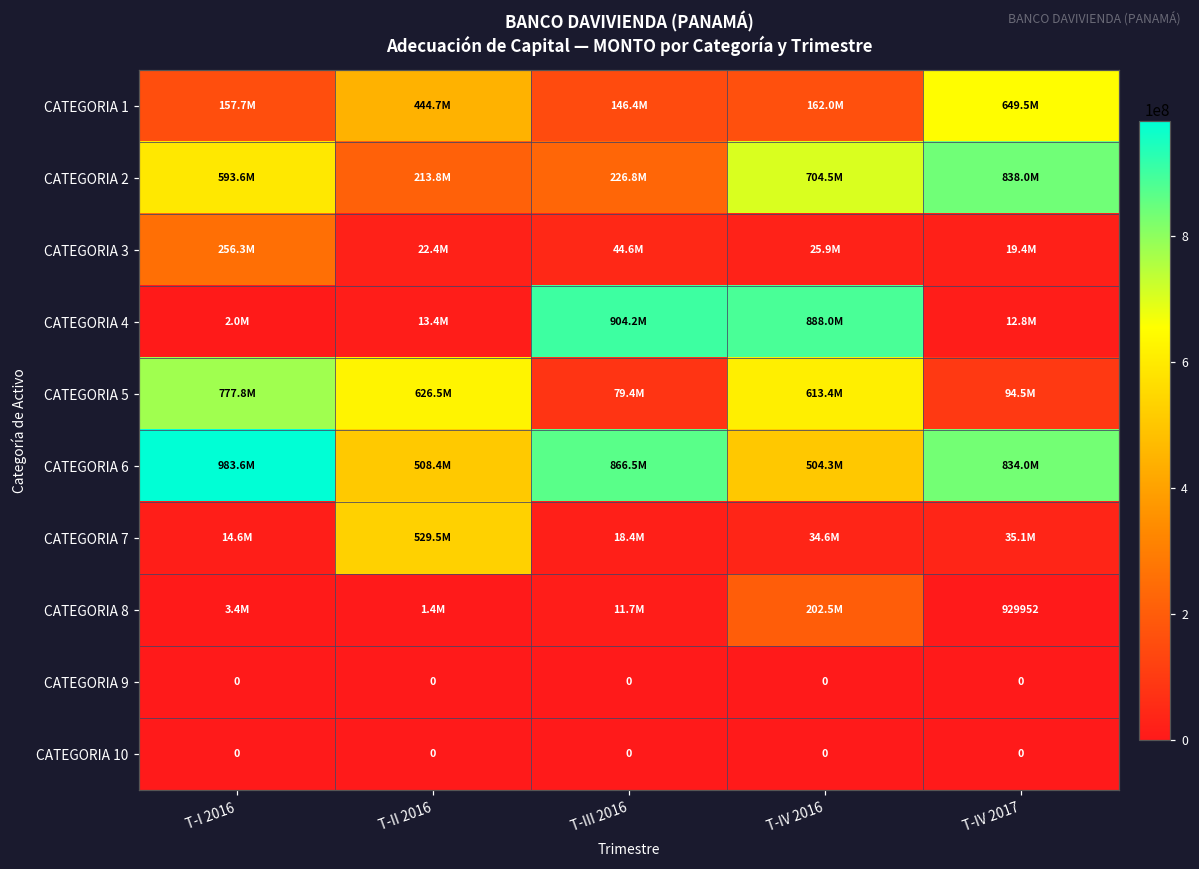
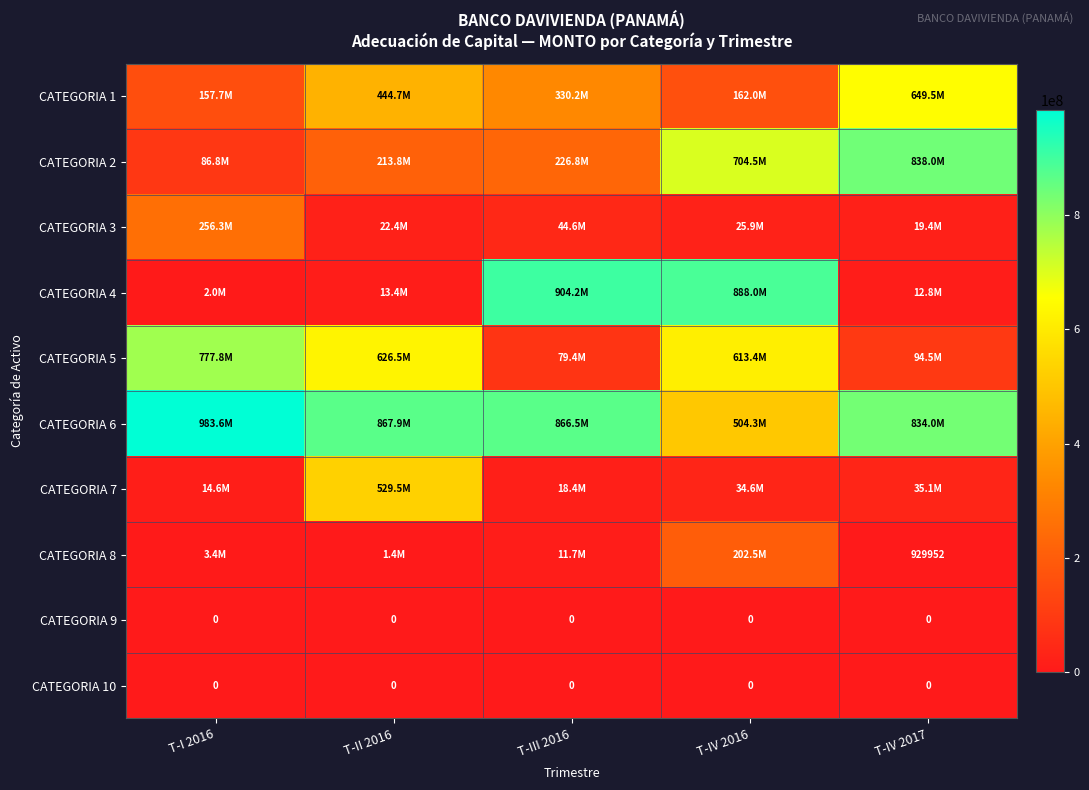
  {
    "CATEGORIA 1": {
      "T-I 2016": "157.7M",
      "T-II 2016": "444.7M",
-     "T-III 2016": "146.4M",
+     "T-III 2016": "330.2M",
      "T-IV 2016": "162.0M",
      "T-IV 2017": "649.5M"
    },
    "CATEGORIA 2": {
-     "T-I 2016": "593.6M",
+     "T-I 2016": "86.8M",
      "T-II 2016": "213.8M",
      "T-III 2016": "226.8M",
      "T-IV 2016": "704.5M",
      "T-IV 2017": "838.0M"
    },
    "CATEGORIA 3": {
      "T-I 2016": "256.3M",
      "T-II 2016": "22.4M",
      "T-III 2016": "44.6M",
      "T-IV 2016": "25.9M",
      "T-IV 2017": "19.4M"
    },
    "CATEGORIA 4": {
      "T-I 2016": "2.0M",
      "T-II 2016": "13.4M",
      "T-III 2016": "904.2M",
      "T-IV 2016": "888.0M",
      "T-IV 2017": "12.8M"
    },
    "CATEGORIA 5": {
      "T-I 2016": "777.8M",
      "T-II 2016": "626.5M",
      "T-III 2016": "79.4M",
      "T-IV 2016": "613.4M",
      "T-IV 2017": "94.5M"
    },
    "CATEGORIA 6": {
      "T-I 2016": "983.6M",
-     "T-II 2016": "508.4M",
+     "T-II 2016": "867.9M",
      "T-III 2016": "866.5M",
      "T-IV 2016": "504.3M",
      "T-IV 2017": "834.0M"
    },
    "CATEGORIA 7": {
      "T-I 2016": "14.6M",
      "T-II 2016": "529.5M",
      "T-III 2016": "18.4M",
      "T-IV 2016": "34.6M",
      "T-IV 2017": "35.1M"
    },
    "CATEGORIA 8": {
      "T-I 2016": "3.4M",
      "T-II 2016": "1.4M",
      "T-III 2016": "11.7M",
      "T-IV 2016": "202.5M",
      "T-IV 2017": "929952"
    },
    "CATEGORIA 9": {
      "T-I 2016": "0",
      "T-II 2016": "0",
      "T-III 2016": "0",
      "T-IV 2016": "0",
      "T-IV 2017": "0"
    },
    "CATEGORIA 10": {
      "T-I 2016": "0",
      "T-II 2016": "0",
      "T-III 2016": "0",
      "T-IV 2016": "0",
      "T-IV 2017": "0"
    }
  }
